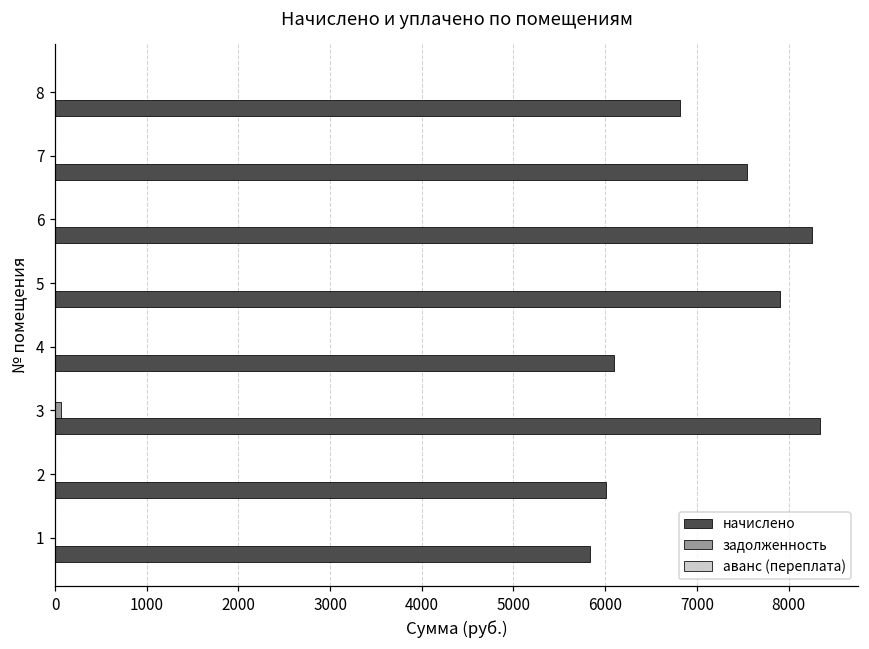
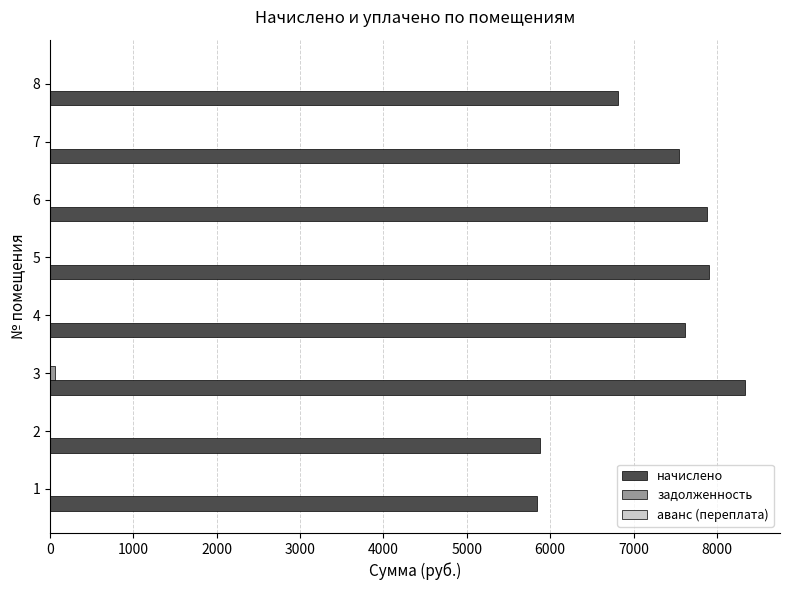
  {
    "начислено": {
      "8": 6800,
      "7": 7600,
-     "6": 8300,
+     "6": 7900,
      "5": 7900,
-     "4": 6100,
+     "4": 7600,
      "3": 8300,
-     "2": 6000,
+     "2": 5900,
      "1": 5800
    },
    "задолженность": {
      "8": 0,
      "7": 0,
      "6": 0,
      "5": 0,
      "4": 0,
      "3": 100,
      "2": 0,
      "1": 0
    },
    "аванс (переплата)": {
      "8": 0,
      "7": 0,
      "6": 0,
      "5": 0,
      "4": 0,
      "3": 0,
      "2": 0,
      "1": 0
    }
  }
